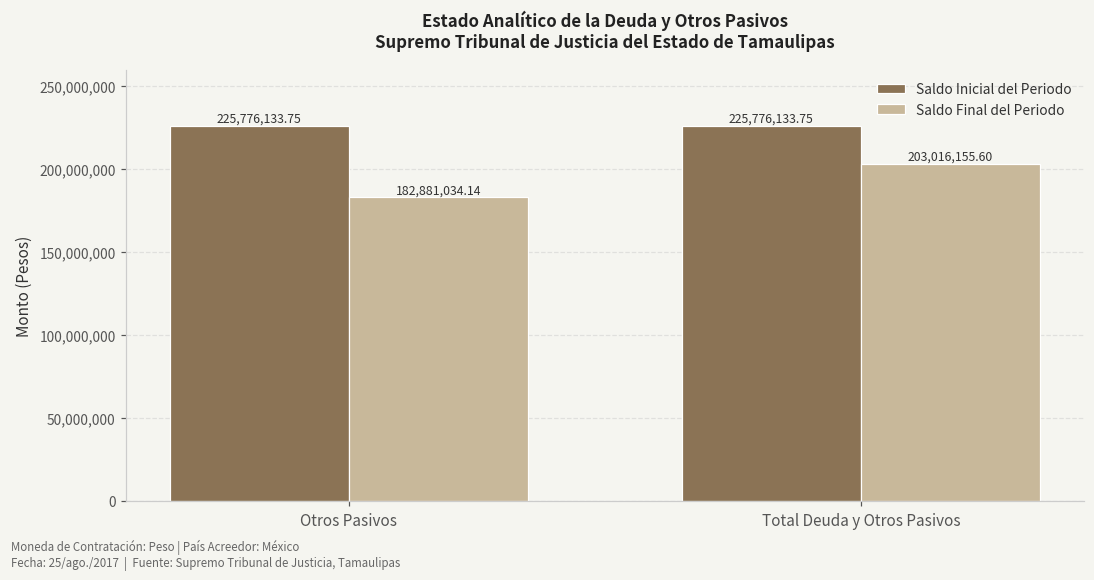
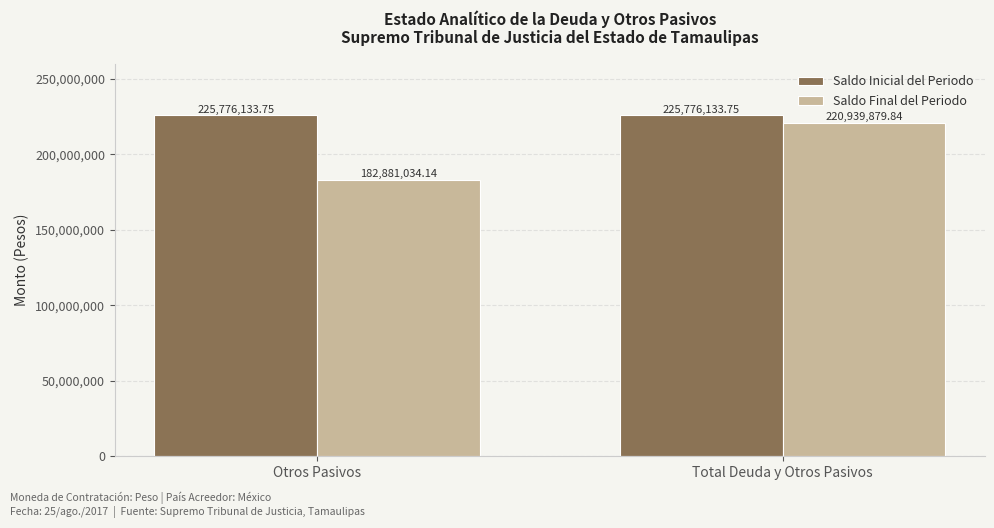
  {
    "Saldo Inicial del Periodo": {
      "Otros Pasivos": "225,776,133.75",
      "Total Deuda y Otros Pasivos": "225,776,133.75"
    },
    "Saldo Final del Periodo": {
      "Otros Pasivos": "182,881,034.14",
-     "Total Deuda y Otros Pasivos": "203,016,155.60"
+     "Total Deuda y Otros Pasivos": "220,939,879.84"
    }
  }
